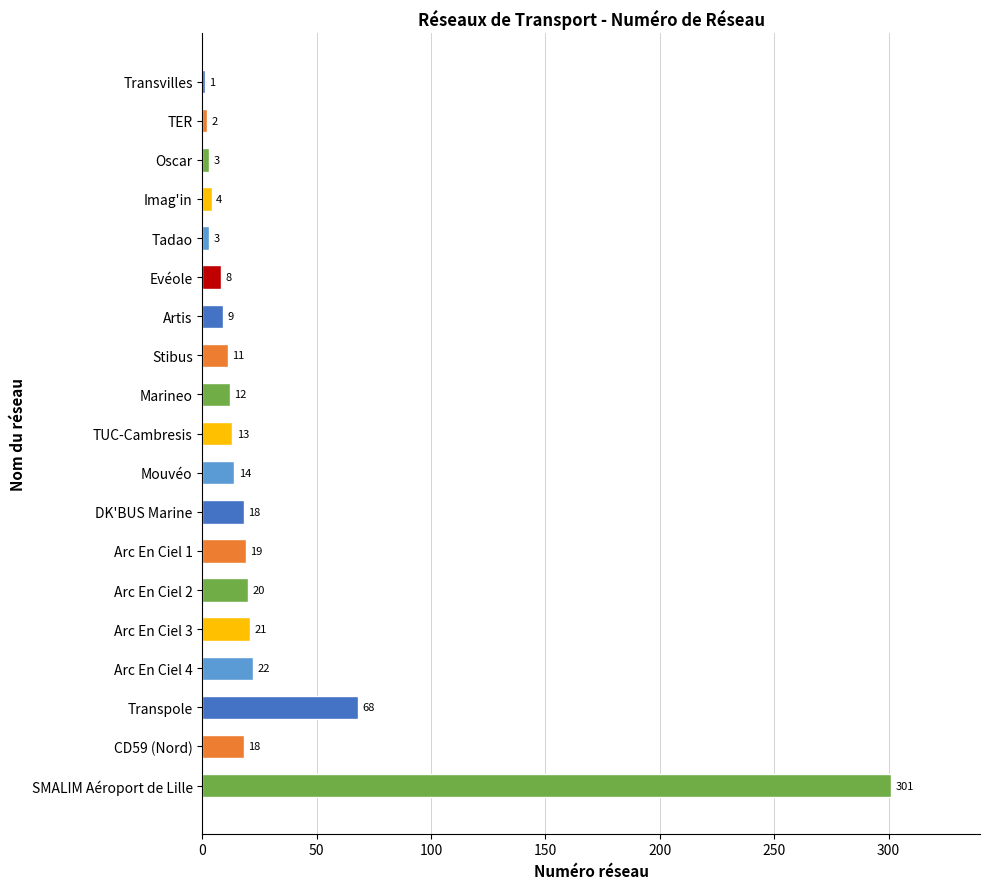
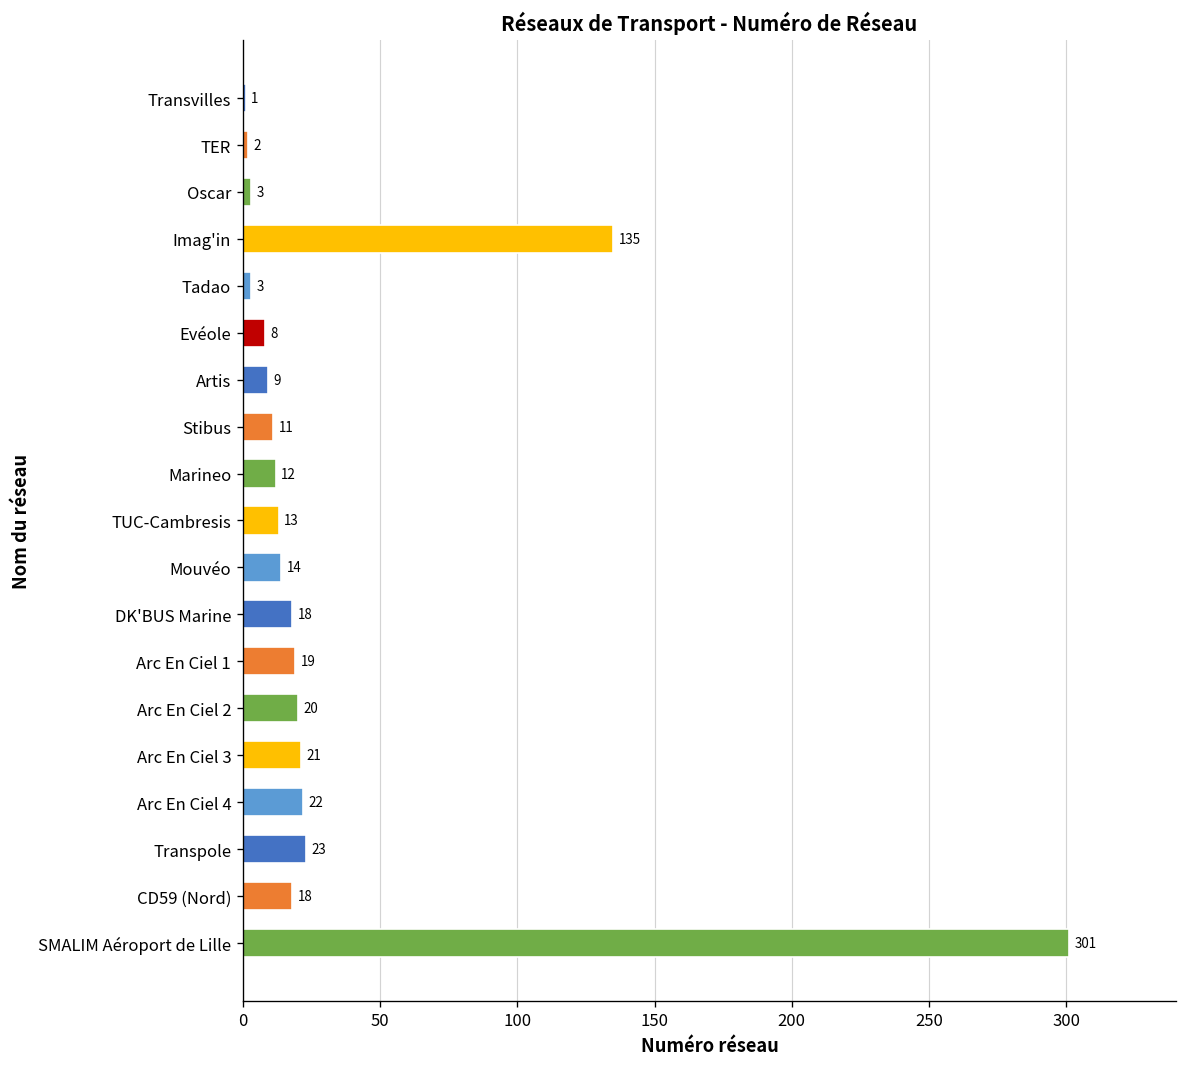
  {
    "Transvilles": 1,
    "TER": 2,
    "Oscar": 3,
-   "Imag'in": 4,
+   "Imag'in": 135,
    "Tadao": 3,
    "Evéole": 8,
    "Artis": 9,
    "Stibus": 11,
    "Marineo": 12,
    "TUC-Cambresis": 13,
    "Mouvéo": 14,
    "DK'BUS Marine": 18,
    "Arc En Ciel 1": 19,
    "Arc En Ciel 2": 20,
    "Arc En Ciel 3": 21,
    "Arc En Ciel 4": 22,
-   "Transpole": 68,
+   "Transpole": 23,
    "CD59 (Nord)": 18,
    "SMALIM Aéroport de Lille": 301
  }
